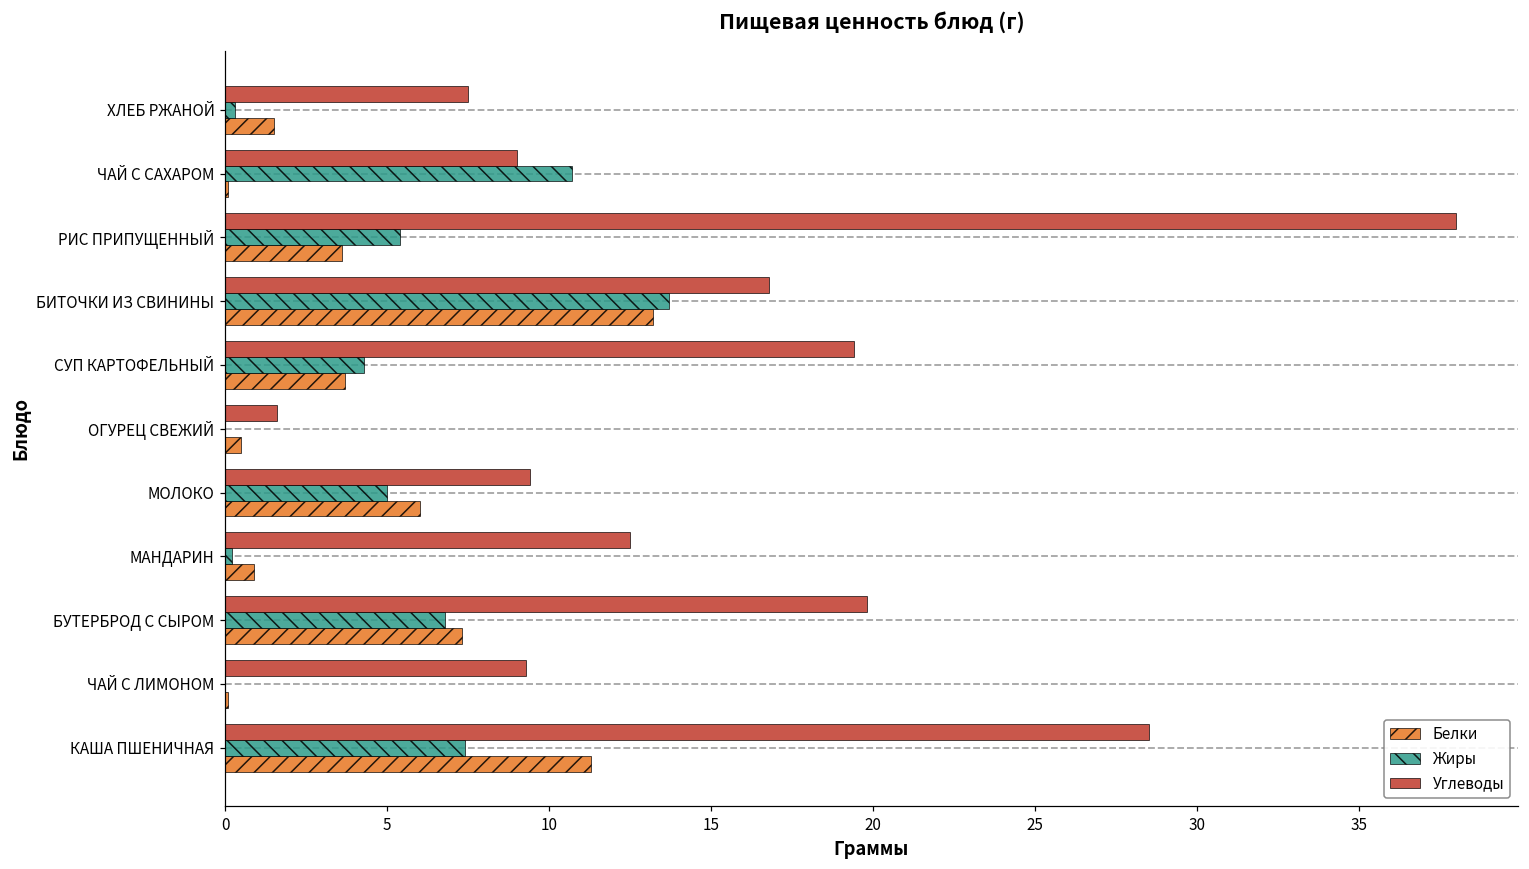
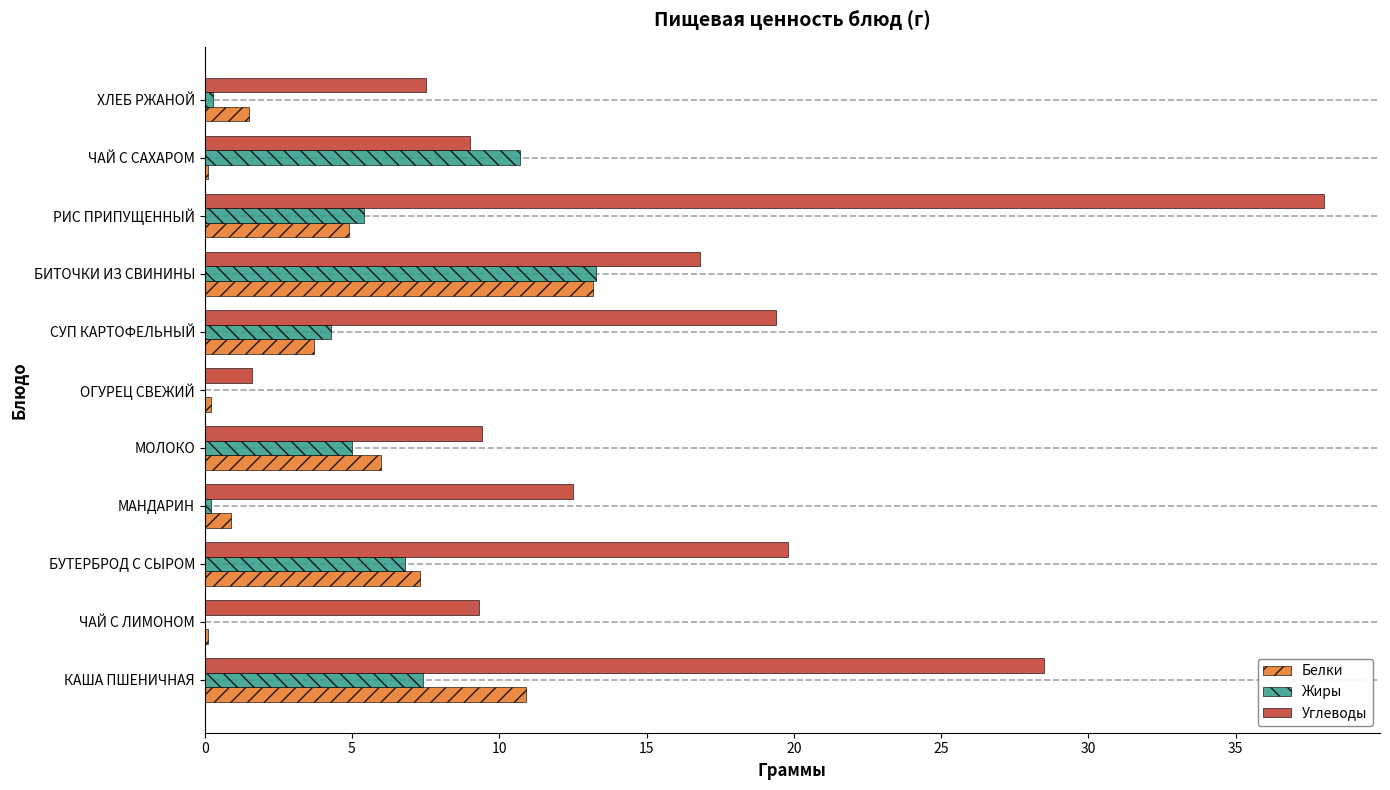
  {
    "Белки": {
      "ХЛЕБ РЖАНОЙ": 1.5,
      "ЧАЙ С САХАРОМ": 0.1,
-     "РИС ПРИПУЩЕННЫЙ": 3.6,
+     "РИС ПРИПУЩЕННЫЙ": 4.9,
      "БИТОЧКИ ИЗ СВИНИНЫ": 13.2,
      "СУП КАРТОФЕЛЬНЫЙ": 3.7,
-     "ОГУРЕЦ СВЕЖИЙ": 0.5,
+     "ОГУРЕЦ СВЕЖИЙ": 0.2,
      "МОЛОКО": 6.0,
      "МАНДАРИН": 0.9,
      "БУТЕРБРОД С СЫРОМ": 7.3,
      "ЧАЙ С ЛИМОНОМ": 0.1,
-     "КАША ПШЕНИЧНАЯ": 11.3
+     "КАША ПШЕНИЧНАЯ": 10.9
    },
    "Жиры": {
      "ХЛЕБ РЖАНОЙ": 0.3,
      "ЧАЙ С САХАРОМ": 10.7,
      "РИС ПРИПУЩЕННЫЙ": 5.4,
-     "БИТОЧКИ ИЗ СВИНИНЫ": 13.7,
+     "БИТОЧКИ ИЗ СВИНИНЫ": 13.3,
      "СУП КАРТОФЕЛЬНЫЙ": 4.3,
      "ОГУРЕЦ СВЕЖИЙ": 0.0,
      "МОЛОКО": 5.0,
      "МАНДАРИН": 0.2,
      "БУТЕРБРОД С СЫРОМ": 6.8,
      "ЧАЙ С ЛИМОНОМ": 0.0,
      "КАША ПШЕНИЧНАЯ": 7.4
    },
    "Углеводы": {
      "ХЛЕБ РЖАНОЙ": 7.5,
      "ЧАЙ С САХАРОМ": 9.0,
      "РИС ПРИПУЩЕННЫЙ": 38.0,
      "БИТОЧКИ ИЗ СВИНИНЫ": 16.8,
      "СУП КАРТОФЕЛЬНЫЙ": 19.4,
      "ОГУРЕЦ СВЕЖИЙ": 1.6,
      "МОЛОКО": 9.4,
      "МАНДАРИН": 12.5,
      "БУТЕРБРОД С СЫРОМ": 19.8,
      "ЧАЙ С ЛИМОНОМ": 9.3,
      "КАША ПШЕНИЧНАЯ": 28.5
    }
  }
